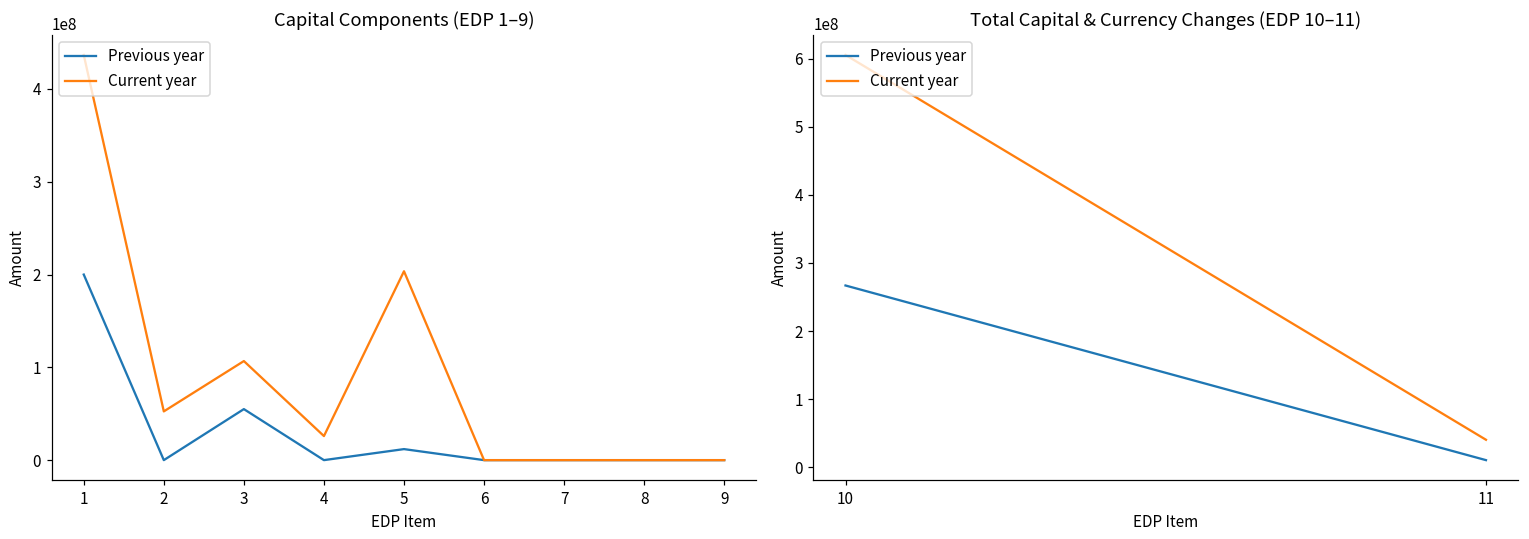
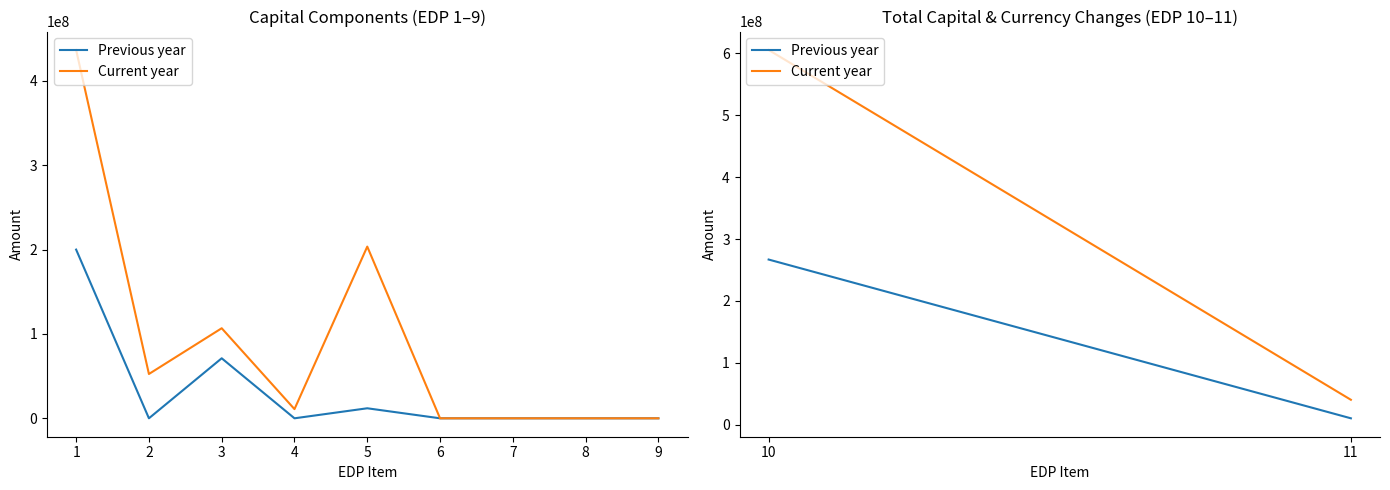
  {
    "Capital Components (EDP 1–9)": {
      "Previous year": {
        "1": 200000000,
        "2": 0,
-       "3": 60000000,
+       "3": 70000000,
        "4": 0,
        "5": 10000000
      },
      "Current year": {
        "2": 50000000,
        "3": 110000000,
-       "4": 30000000,
+       "4": 10000000,
        "5": 200000000
      }
    },
    "Total Capital & Currency Changes (EDP 10–11)": {
      "Previous year": {
        "10": 270000000,
        "11": 10000000
      },
      "Current year": {
        "11": 40000000
      }
    }
  }
